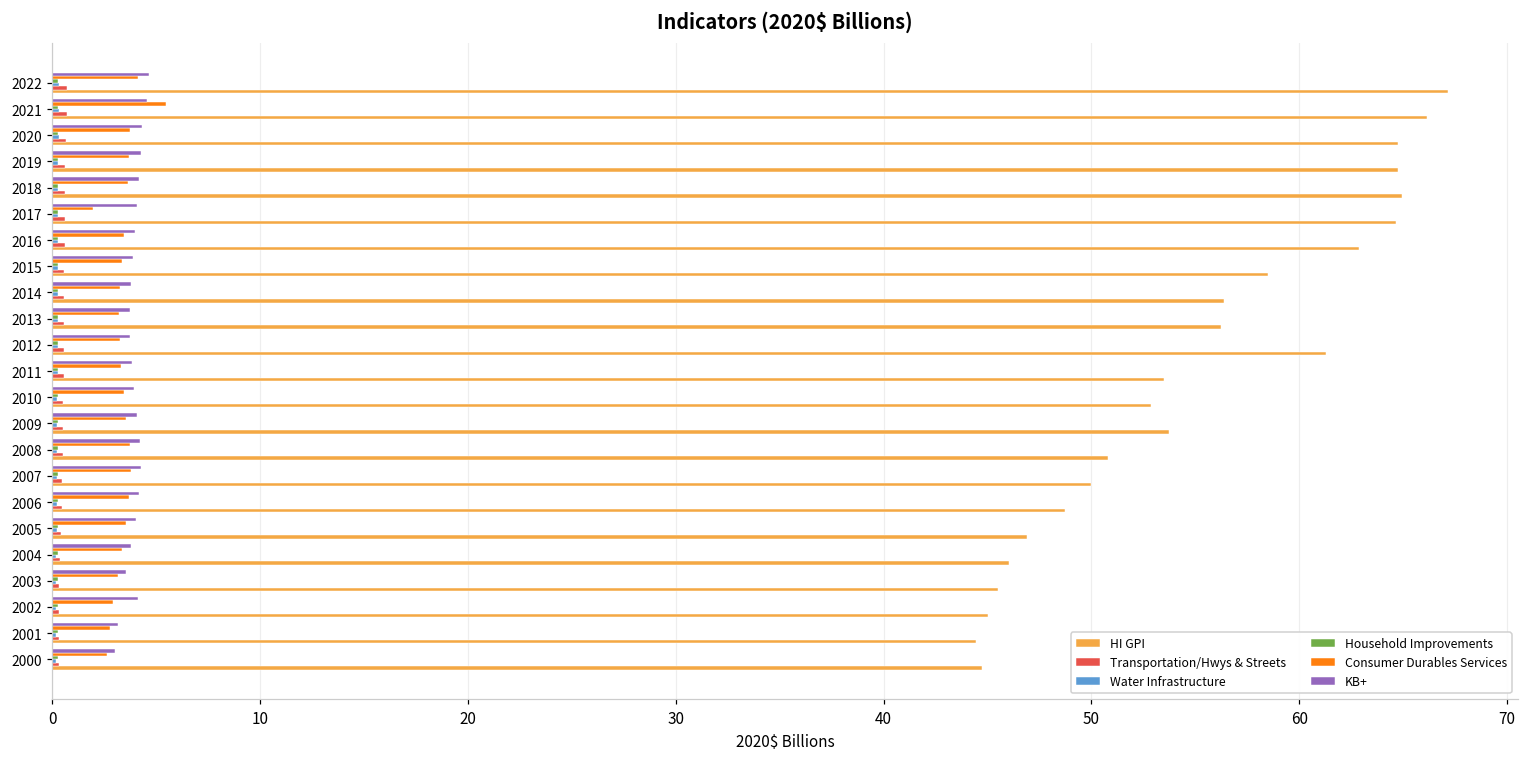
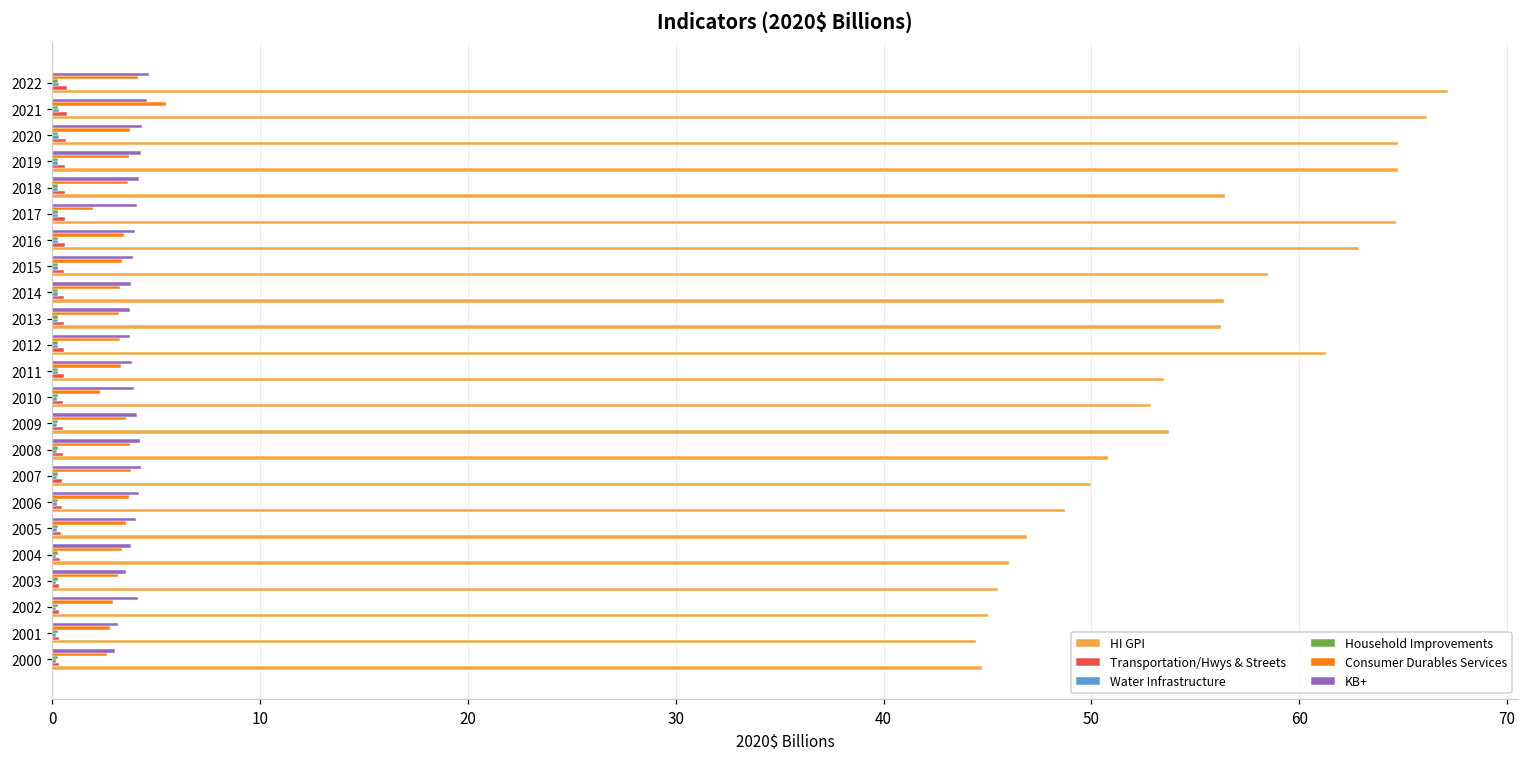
  {
    "HI GPI": {
      "2022": 67.2,
      "2021": 66.1,
      "2020": 64.8,
      "2019": 64.7,
-     "2018": 64.9,
+     "2018": 56.4,
      "2017": 64.7,
      "2016": 62.9,
      "2015": 58.5,
      "2014": 56.4,
      "2013": 56.2,
      "2012": 61.3,
      "2011": 53.5,
      "2010": 52.9,
      "2009": 53.7,
      "2008": 50.8,
      "2007": 50.0,
      "2006": 48.7,
      "2005": 46.9,
      "2004": 46.0,
      "2003": 45.5,
      "2002": 45.0,
      "2001": 44.4,
      "2000": 44.7
    },
    "Transportation/Hwys & Streets": {
      "2022": 0.7,
      "2021": 0.7,
      "2020": 0.6,
      "2019": 0.6,
      "2018": 0.6,
      "2017": 0.6,
      "2016": 0.6,
      "2015": 0.6,
      "2014": 0.6,
      "2013": 0.6,
      "2012": 0.6,
      "2011": 0.5,
      "2010": 0.5,
      "2009": 0.5,
      "2008": 0.5,
      "2007": 0.5,
      "2006": 0.4,
      "2005": 0.4,
      "2004": 0.4,
      "2003": 0.3,
      "2002": 0.3,
      "2001": 0.3,
      "2000": 0.3
    },
    "Water Infrastructure": {
      "2022": 0.3,
      "2021": 0.3,
      "2020": 0.3,
      "2019": 0.3,
      "2018": 0.3,
      "2017": 0.3,
      "2016": 0.3,
      "2015": 0.3,
      "2014": 0.3,
      "2013": 0.3,
      "2012": 0.2,
      "2011": 0.2,
      "2010": 0.2,
      "2009": 0.2,
      "2008": 0.2,
      "2007": 0.2,
      "2006": 0.2,
      "2005": 0.2,
      "2004": 0.2,
      "2003": 0.2,
      "2002": 0.2,
      "2001": 0.2,
      "2000": 0.2
    },
    "Household Improvements": {
      "2022": 0.3,
      "2021": 0.3,
      "2020": 0.3,
      "2019": 0.3,
      "2018": 0.3,
      "2017": 0.3,
      "2016": 0.3,
      "2015": 0.3,
      "2014": 0.3,
      "2013": 0.3,
      "2012": 0.3,
      "2011": 0.3,
      "2010": 0.3,
      "2009": 0.3,
      "2008": 0.3,
      "2007": 0.3,
      "2006": 0.3,
      "2005": 0.3,
      "2004": 0.2,
      "2003": 0.2,
      "2002": 0.2,
      "2001": 0.2,
      "2000": 0.2
    },
    "Consumer Durables Services": {
      "2022": 4.1,
      "2021": 5.4,
      "2020": 3.8,
      "2019": 3.7,
      "2018": 3.6,
      "2017": 2.0,
      "2016": 3.4,
      "2015": 3.3,
      "2014": 3.2,
      "2013": 3.2,
      "2012": 3.2,
      "2011": 3.3,
-     "2010": 3.4,
+     "2010": 2.3,
      "2009": 3.6,
      "2008": 3.7,
      "2007": 3.8,
      "2006": 3.7,
      "2005": 3.6,
      "2004": 3.4,
      "2003": 3.1,
      "2002": 2.9,
      "2001": 2.8,
      "2000": 2.6
    },
    "KB+": {
      "2022": 4.7,
      "2021": 4.5,
      "2020": 4.3,
      "2019": 4.2,
      "2018": 4.2,
      "2017": 4.1,
      "2016": 4.0,
      "2015": 3.9,
      "2014": 3.8,
      "2013": 3.7,
      "2012": 3.7,
      "2011": 3.8,
      "2010": 3.9,
      "2009": 4.1,
      "2008": 4.2,
      "2007": 4.3,
      "2006": 4.2,
      "2005": 4.0,
      "2004": 3.8,
      "2003": 3.5,
      "2002": 4.1,
      "2001": 3.2,
      "2000": 3.0
    }
  }
